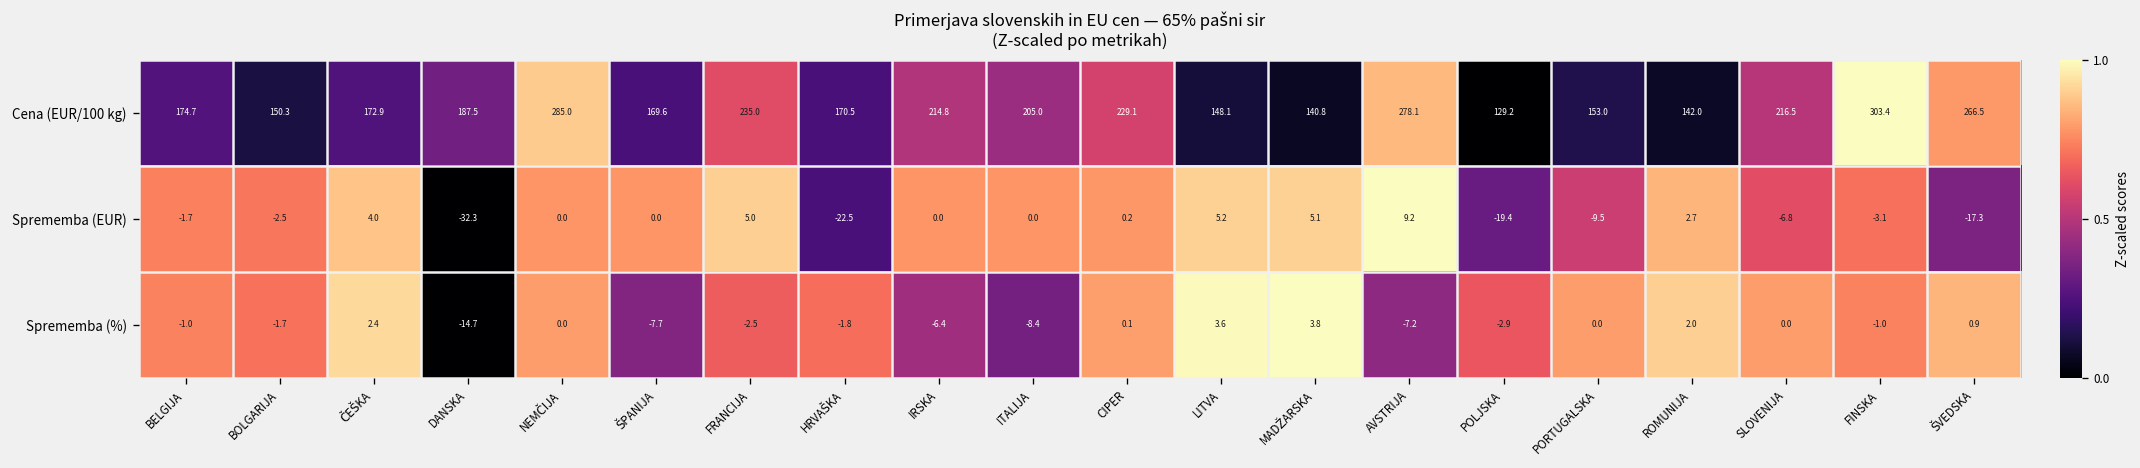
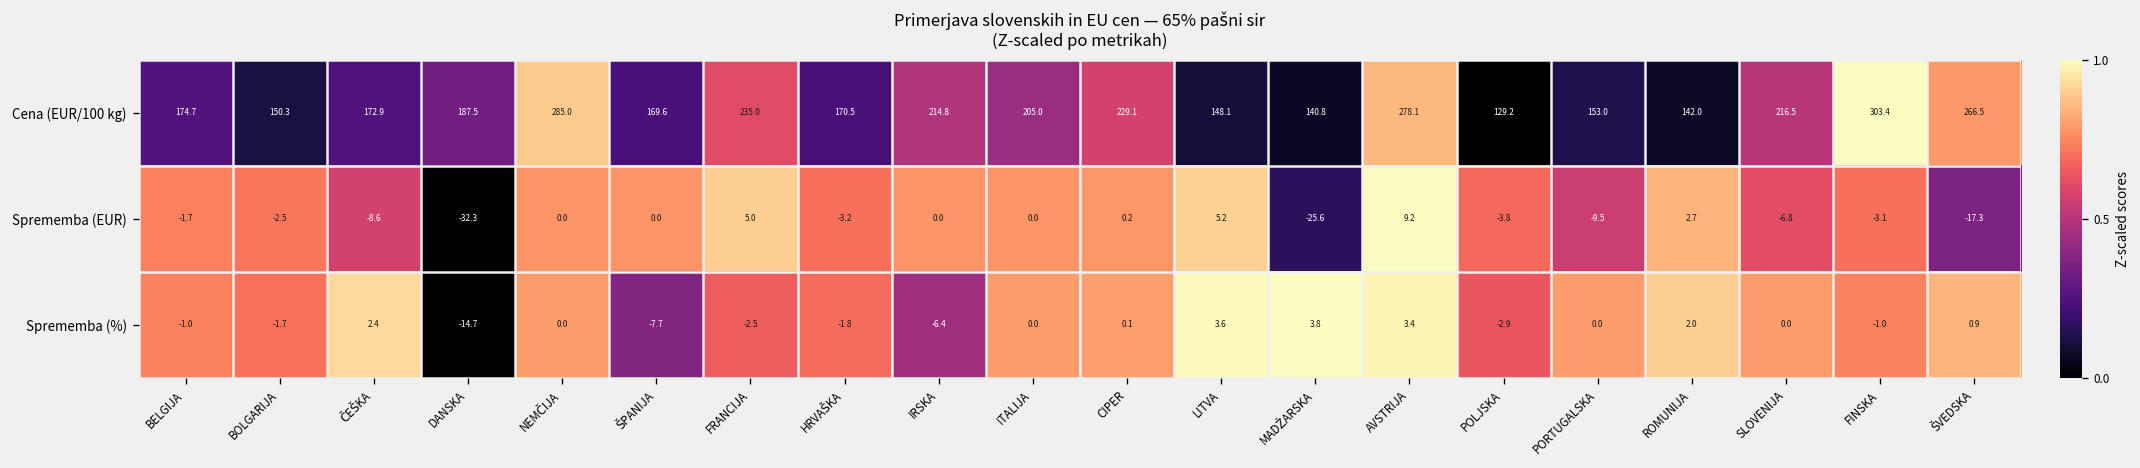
  {
    "Cena (EUR/100 kg)": {
      "BELGIJA": 174.7,
      "BOLGARIJA": 150.3,
      "ČEŠKA": 172.9,
      "DANSKA": 187.5,
      "NEMČIJA": 285.0,
      "ŠPANIJA": 169.6,
      "FRANCIJA": 235.0,
      "HRVAŠKA": 170.5,
      "IRSKA": 214.8,
      "ITALIJA": 205.0,
      "CIPER": 229.1,
      "LITVA": 148.1,
      "MADŽARSKA": 140.8,
      "AVSTRIJA": 278.1,
      "POLJSKA": 129.2,
      "PORTUGALSKA": 153.0,
      "ROMUNIJA": 142.0,
      "SLOVENIJA": 216.5,
      "FINSKA": 303.4,
      "ŠVEDSKA": 266.5
    },
    "Sprememba (EUR)": {
      "BELGIJA": -1.7,
      "BOLGARIJA": -2.5,
-     "ČEŠKA": 4.0,
+     "ČEŠKA": -8.6,
      "DANSKA": -32.3,
      "NEMČIJA": 0.0,
      "ŠPANIJA": 0.0,
      "FRANCIJA": 5.0,
-     "HRVAŠKA": -22.5,
+     "HRVAŠKA": -3.2,
      "IRSKA": 0.0,
      "ITALIJA": 0.0,
      "CIPER": 0.2,
      "LITVA": 5.2,
-     "MADŽARSKA": 5.1,
+     "MADŽARSKA": -25.6,
      "AVSTRIJA": 9.2,
-     "POLJSKA": -19.4,
+     "POLJSKA": -3.8,
      "PORTUGALSKA": -9.5,
      "ROMUNIJA": 2.7,
      "SLOVENIJA": -6.8,
      "FINSKA": -3.1,
      "ŠVEDSKA": -17.3
    },
    "Sprememba (%)": {
      "BELGIJA": -1.0,
      "BOLGARIJA": -1.7,
      "ČEŠKA": 2.4,
      "DANSKA": -14.7,
      "NEMČIJA": 0.0,
      "ŠPANIJA": -7.7,
      "FRANCIJA": -2.5,
      "HRVAŠKA": -1.8,
      "IRSKA": -6.4,
-     "ITALIJA": -8.4,
+     "ITALIJA": 0.0,
      "CIPER": 0.1,
      "LITVA": 3.6,
      "MADŽARSKA": 3.8,
-     "AVSTRIJA": -7.2,
+     "AVSTRIJA": 3.4,
      "POLJSKA": -2.9,
      "PORTUGALSKA": 0.0,
      "ROMUNIJA": 2.0,
      "SLOVENIJA": 0.0,
      "FINSKA": -1.0,
      "ŠVEDSKA": 0.9
    }
  }
